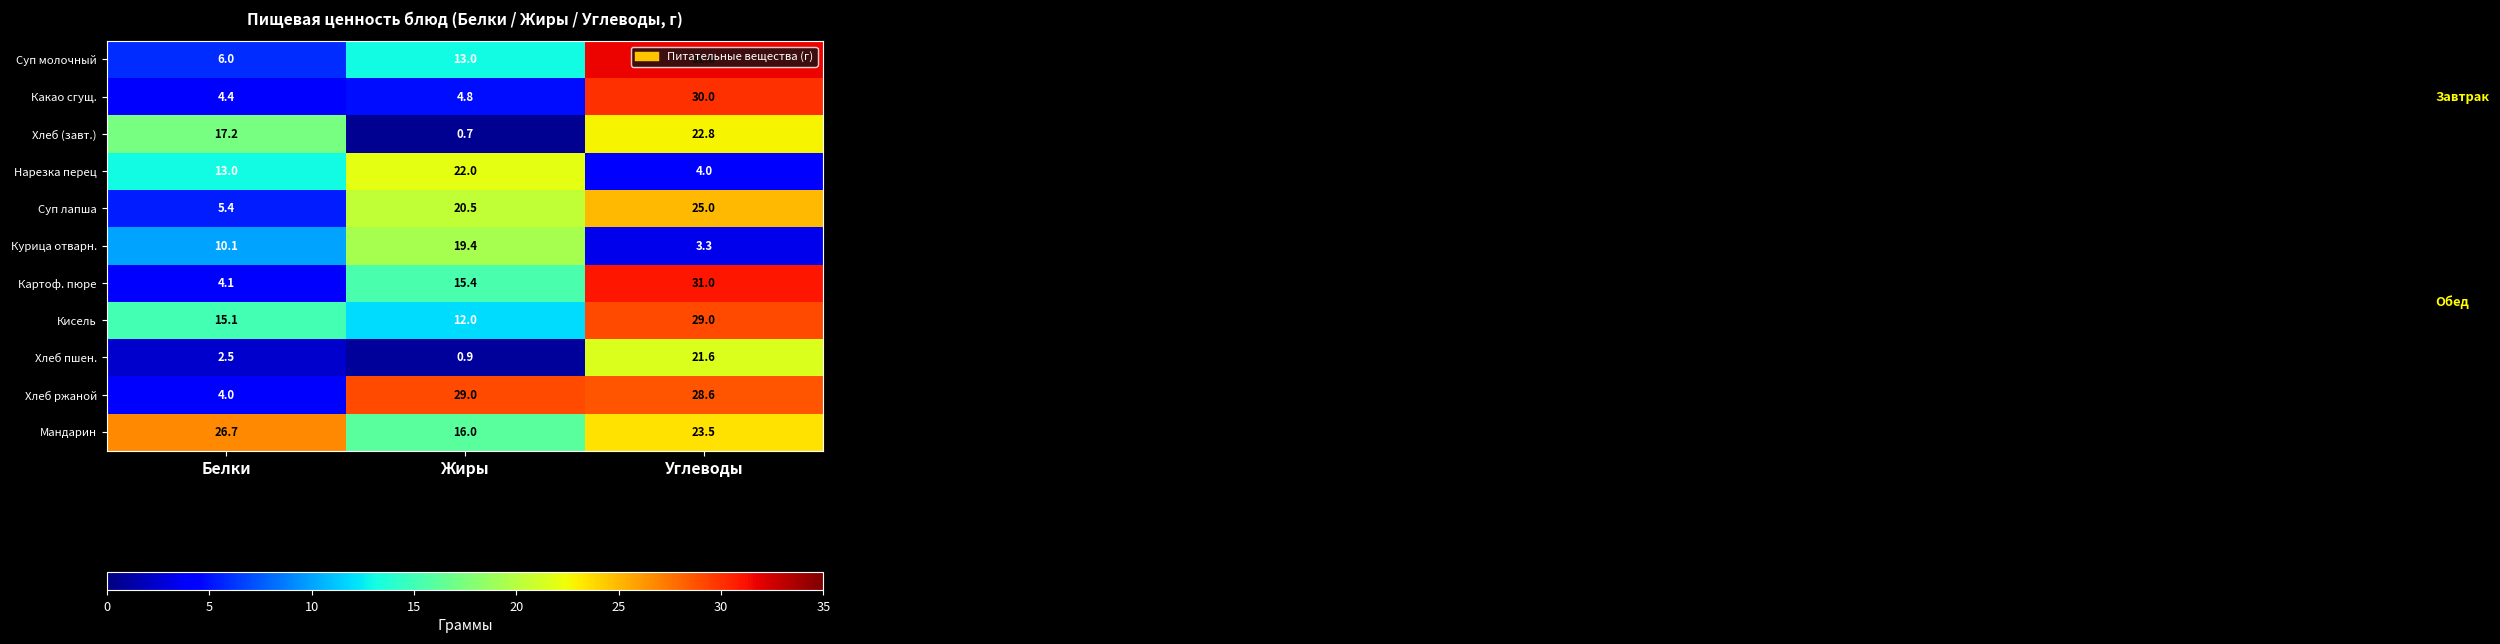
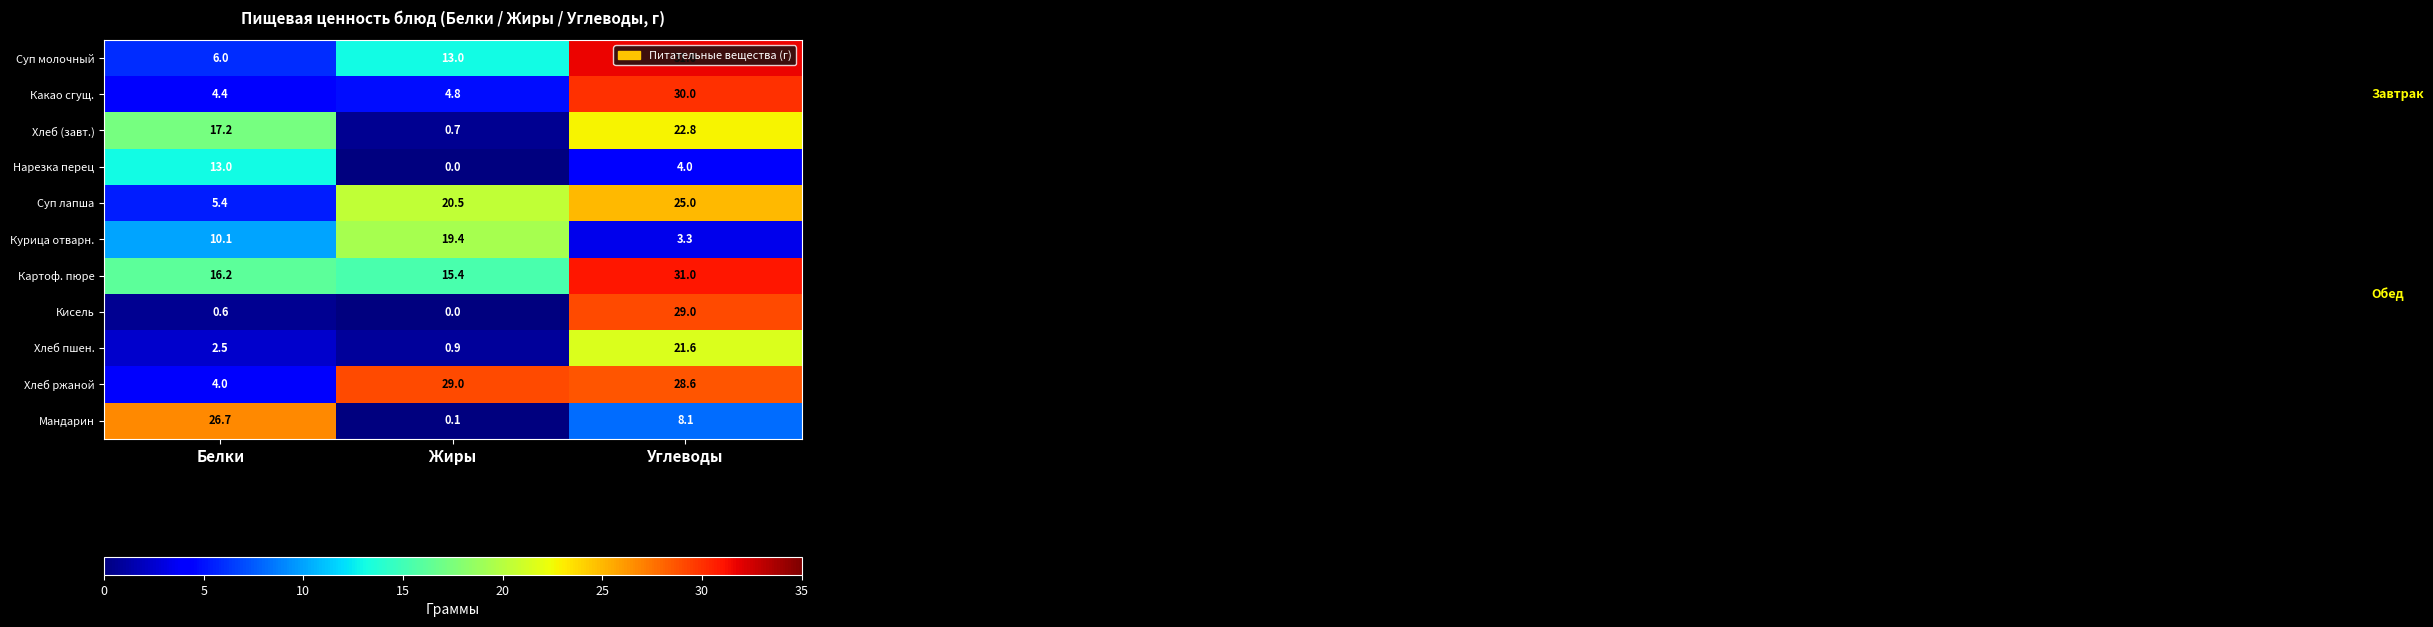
  {
    "Суп молочный": {
      "Белки": 6.0,
      "Жиры": 13.0
    },
    "Какао сгущ.": {
      "Белки": 4.4,
      "Жиры": 4.8,
      "Углеводы": 30.0
    },
    "Хлеб (завт.)": {
      "Белки": 17.2,
      "Жиры": 0.7,
      "Углеводы": 22.8
    },
    "Нарезка перец": {
      "Белки": 13.0,
-     "Жиры": 22.0,
+     "Жиры": 0.0,
      "Углеводы": 4.0
    },
    "Суп лапша": {
      "Белки": 5.4,
      "Жиры": 20.5,
      "Углеводы": 25.0
    },
    "Курица отварн.": {
      "Белки": 10.1,
      "Жиры": 19.4,
      "Углеводы": 3.3
    },
    "Картоф. пюре": {
-     "Белки": 4.1,
+     "Белки": 16.2,
      "Жиры": 15.4,
      "Углеводы": 31.0
    },
    "Кисель": {
-     "Белки": 15.1,
-     "Жиры": 12.0,
+     "Белки": 0.6,
+     "Жиры": 0.0,
      "Углеводы": 29.0
    },
    "Хлеб пшен.": {
      "Белки": 2.5,
      "Жиры": 0.9,
      "Углеводы": 21.6
    },
    "Хлеб ржаной": {
      "Белки": 4.0,
      "Жиры": 29.0,
      "Углеводы": 28.6
    },
    "Мандарин": {
      "Белки": 26.7,
-     "Жиры": 16.0,
-     "Углеводы": 23.5
+     "Жиры": 0.1,
+     "Углеводы": 8.1
    }
  }
